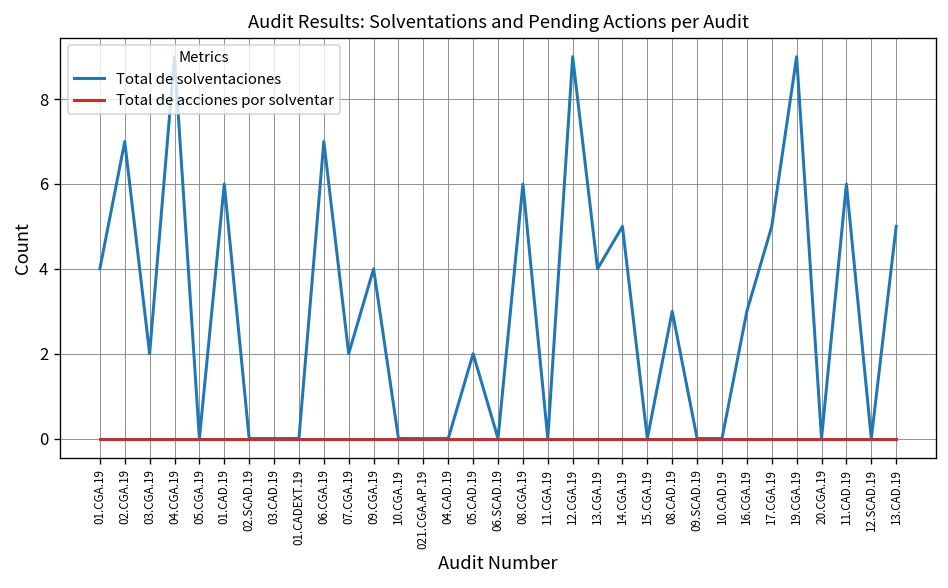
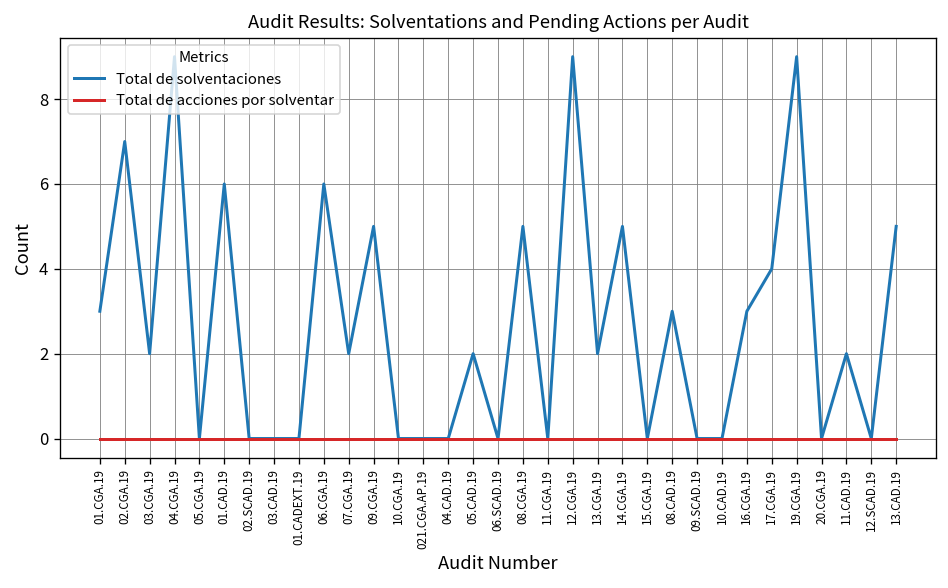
  {
    "Total de solventaciones": {
-     "01.CGA.19": 4,
+     "01.CGA.19": 3,
      "02.CGA.19": 7,
      "03.CGA.19": 2,
      "01.CAD.19": 6,
-     "06.CGA.19": 7,
+     "06.CGA.19": 6,
      "07.CGA.19": 2,
-     "09.CGA.19": 4,
+     "09.CGA.19": 5,
      "05.CAD.19": 2,
-     "08.CGA.19": 6,
+     "08.CGA.19": 5,
      "12.CGA.19": 9,
-     "13.CGA.19": 4,
+     "13.CGA.19": 2,
      "14.CGA.19": 5,
      "08.CAD.19": 3,
      "16.CGA.19": 3,
-     "17.CGA.19": 5,
+     "17.CGA.19": 4,
      "19.CGA.19": 9,
-     "11.CAD.19": 6,
+     "11.CAD.19": 2,
      "13.CAD.19": 5
    },
    "Total de acciones por solventar": {
      "01.CGA.19": 0,
      "02.CGA.19": 0,
      "03.CGA.19": 0,
      "04.CGA.19": 0,
      "01.CAD.19": 0,
      "06.CGA.19": 0,
      "07.CGA.19": 0,
      "09.CGA.19": 0,
      "05.CAD.19": 0,
      "08.CGA.19": 0,
      "12.CGA.19": 0,
      "13.CGA.19": 0,
      "14.CGA.19": 0,
      "08.CAD.19": 0,
      "16.CGA.19": 0,
      "17.CGA.19": 0,
      "19.CGA.19": 0,
      "11.CAD.19": 0,
      "13.CAD.19": 0
    }
  }
